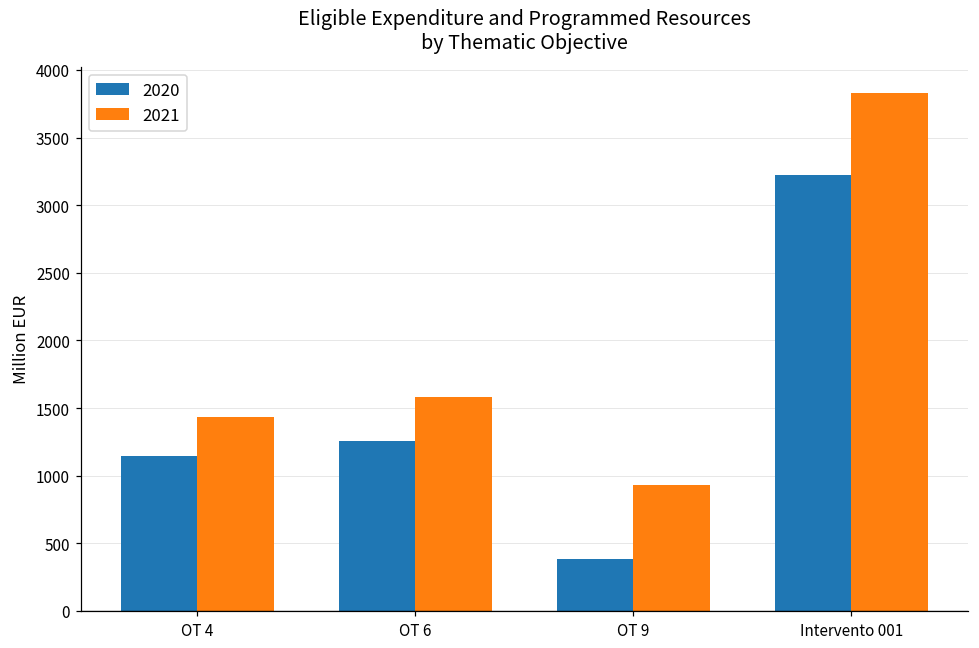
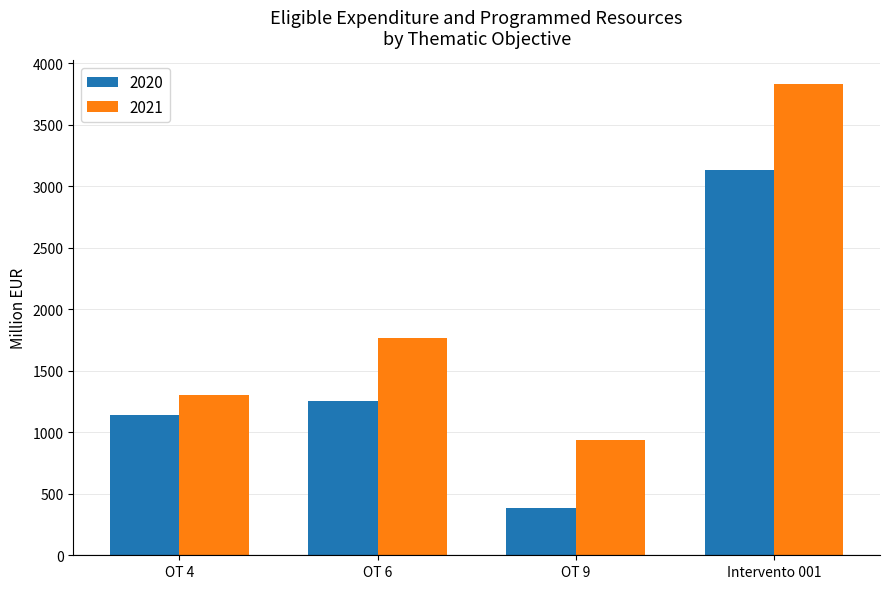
  {
    "2020": {
      "OT 4": 1140,
      "OT 6": 1250,
      "OT 9": 380,
-     "Intervento 001": 3220
+     "Intervento 001": 3130
    },
    "2021": {
-     "OT 4": 1440,
-     "OT 6": 1580,
+     "OT 4": 1310,
+     "OT 6": 1770,
      "OT 9": 930,
      "Intervento 001": 3830
    }
  }
